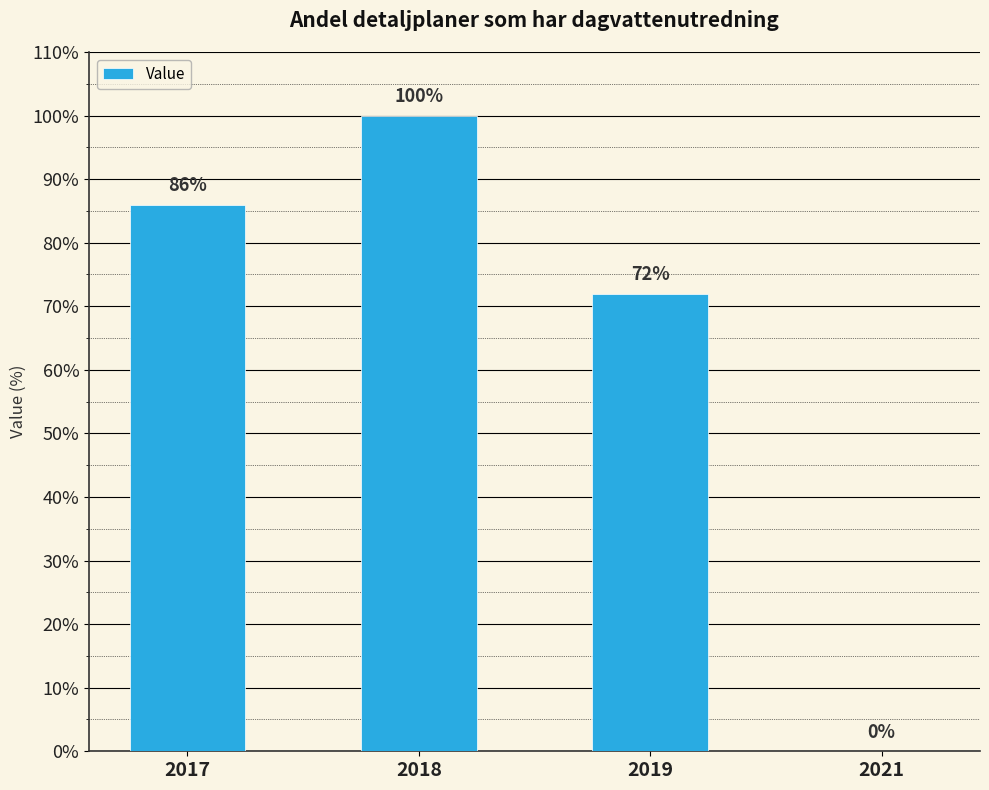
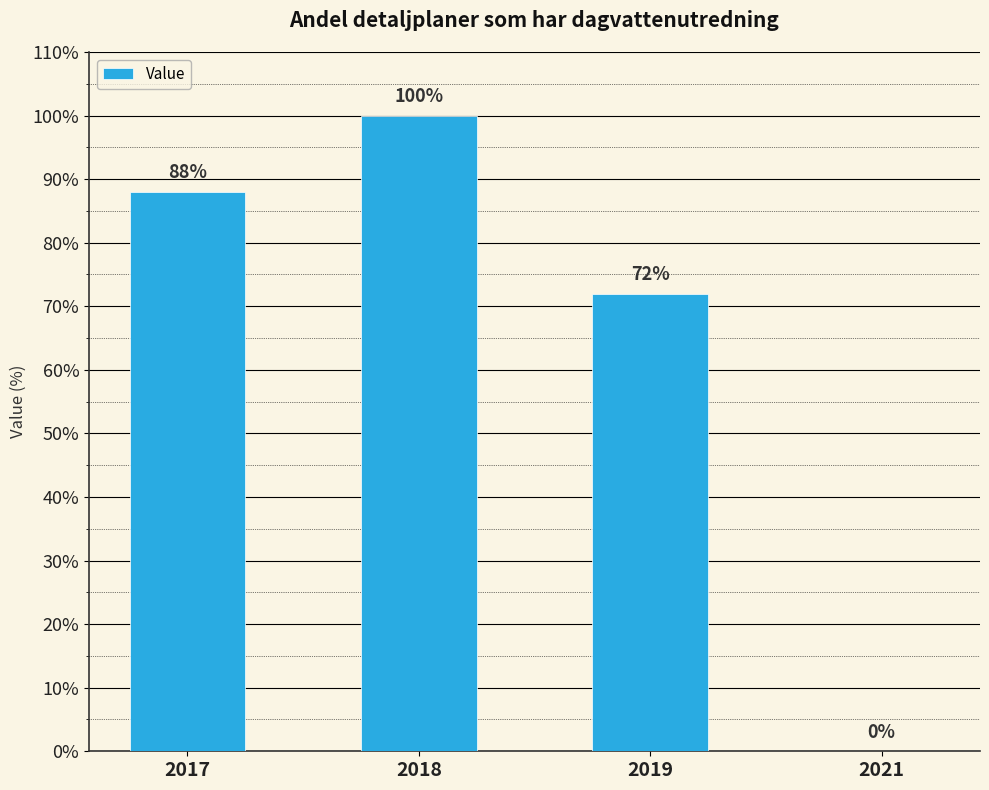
  {
-   "2017": "86%",
+   "2017": "88%",
    "2018": "100%",
    "2019": "72%",
    "2021": "0%"
  }
